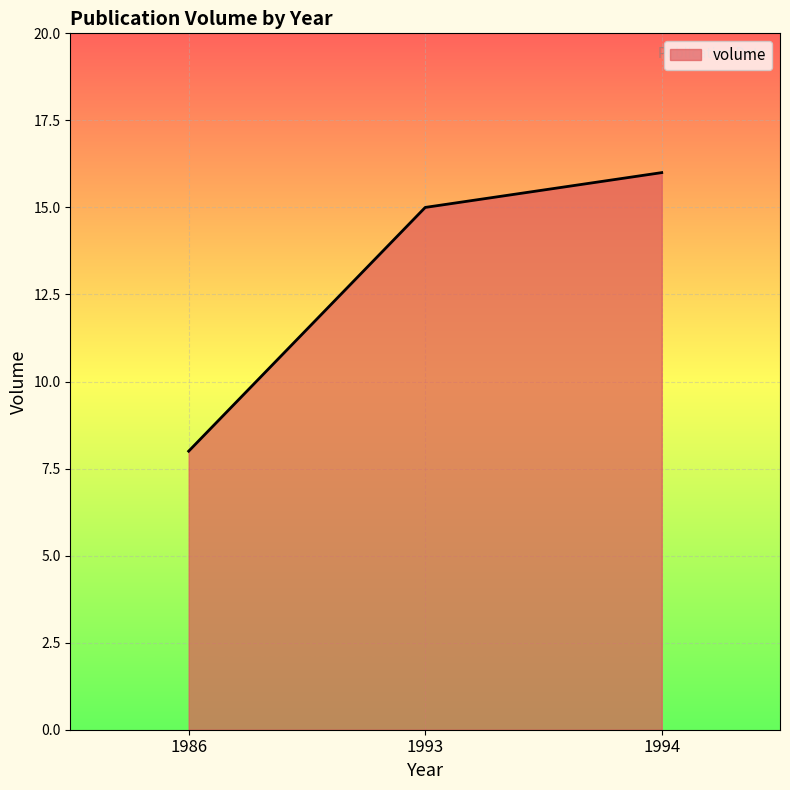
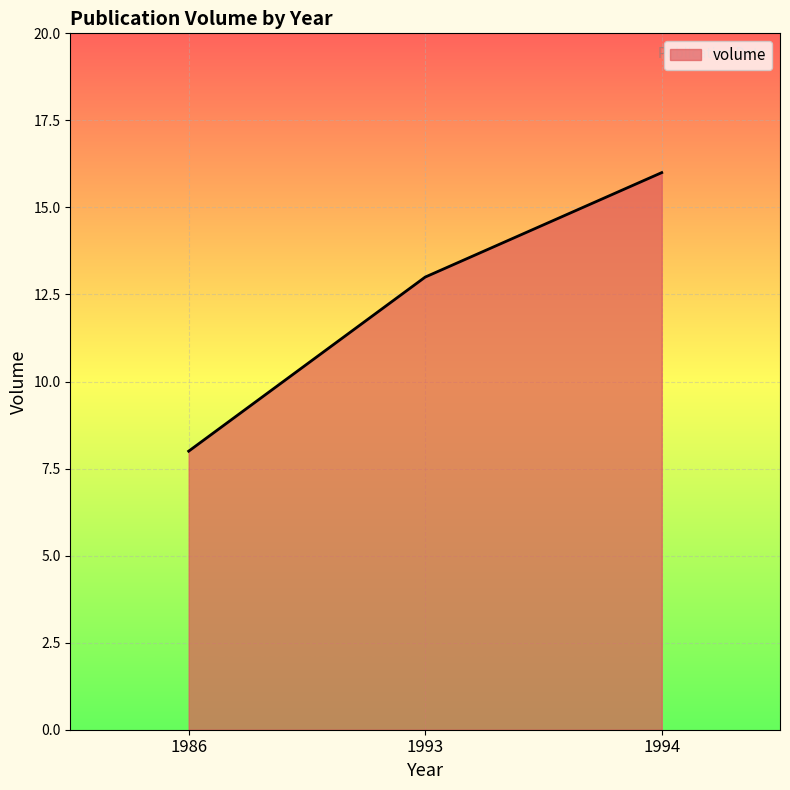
  {
    "1986": 8,
-   "1993": 15,
+   "1993": 13,
    "1994": 16
  }
